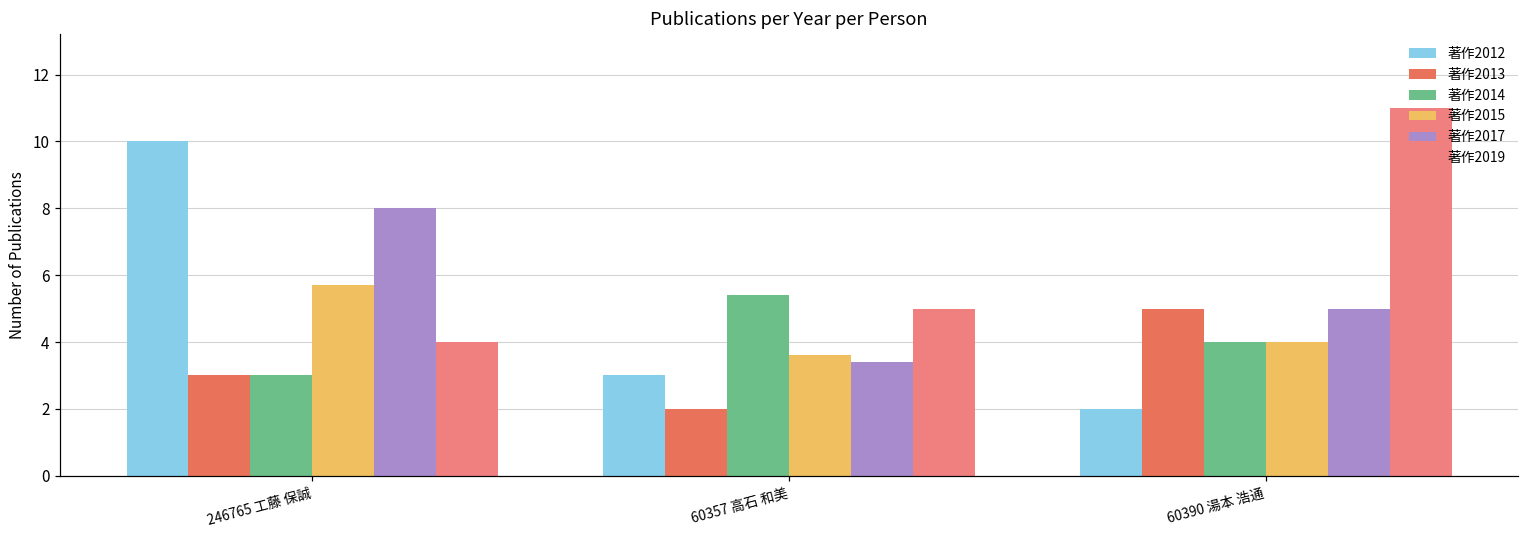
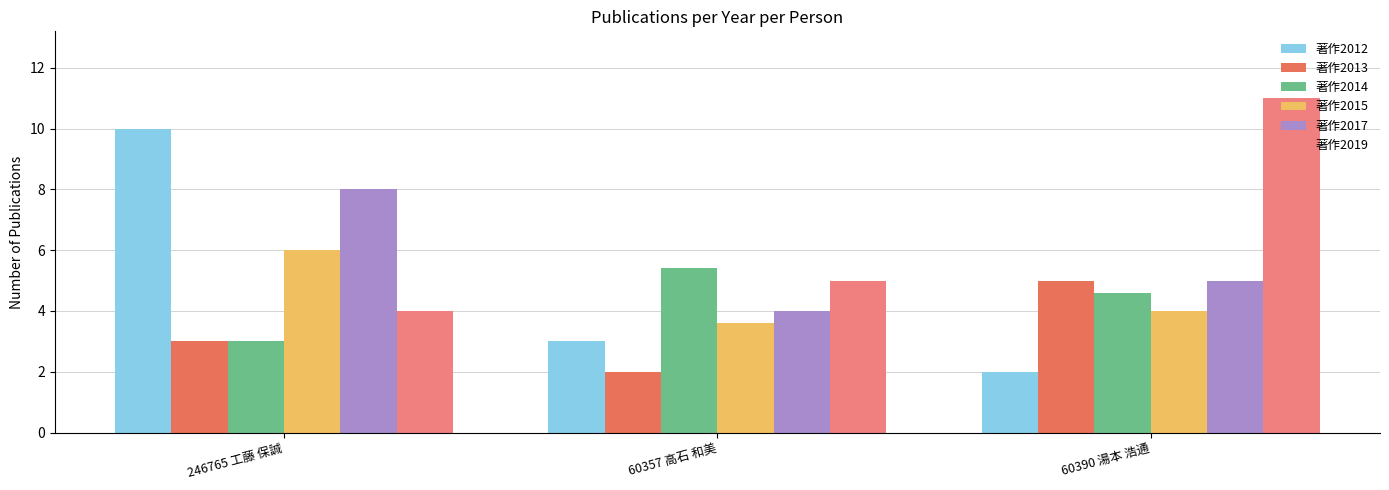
  {
    "著作2012": {
      "246765 工藤 保誠": 10.0,
      "60357 高石 和美": 3.0,
      "60390 湯本 浩通": 2.0
    },
    "著作2014": {
      "246765 工藤 保誠": 3.0,
      "60357 高石 和美": 5.4,
-     "60390 湯本 浩通": 4.0
+     "60390 湯本 浩通": 4.6
    },
    "著作2015": {
-     "246765 工藤 保誠": 5.7,
+     "246765 工藤 保誠": 6.0,
      "60357 高石 和美": 3.6,
      "60390 湯本 浩通": 4.0
    },
    "著作2017": {
      "246765 工藤 保誠": 8.0,
-     "60357 高石 和美": 3.4,
+     "60357 高石 和美": 4.0,
      "60390 湯本 浩通": 5.0
    }
  }
